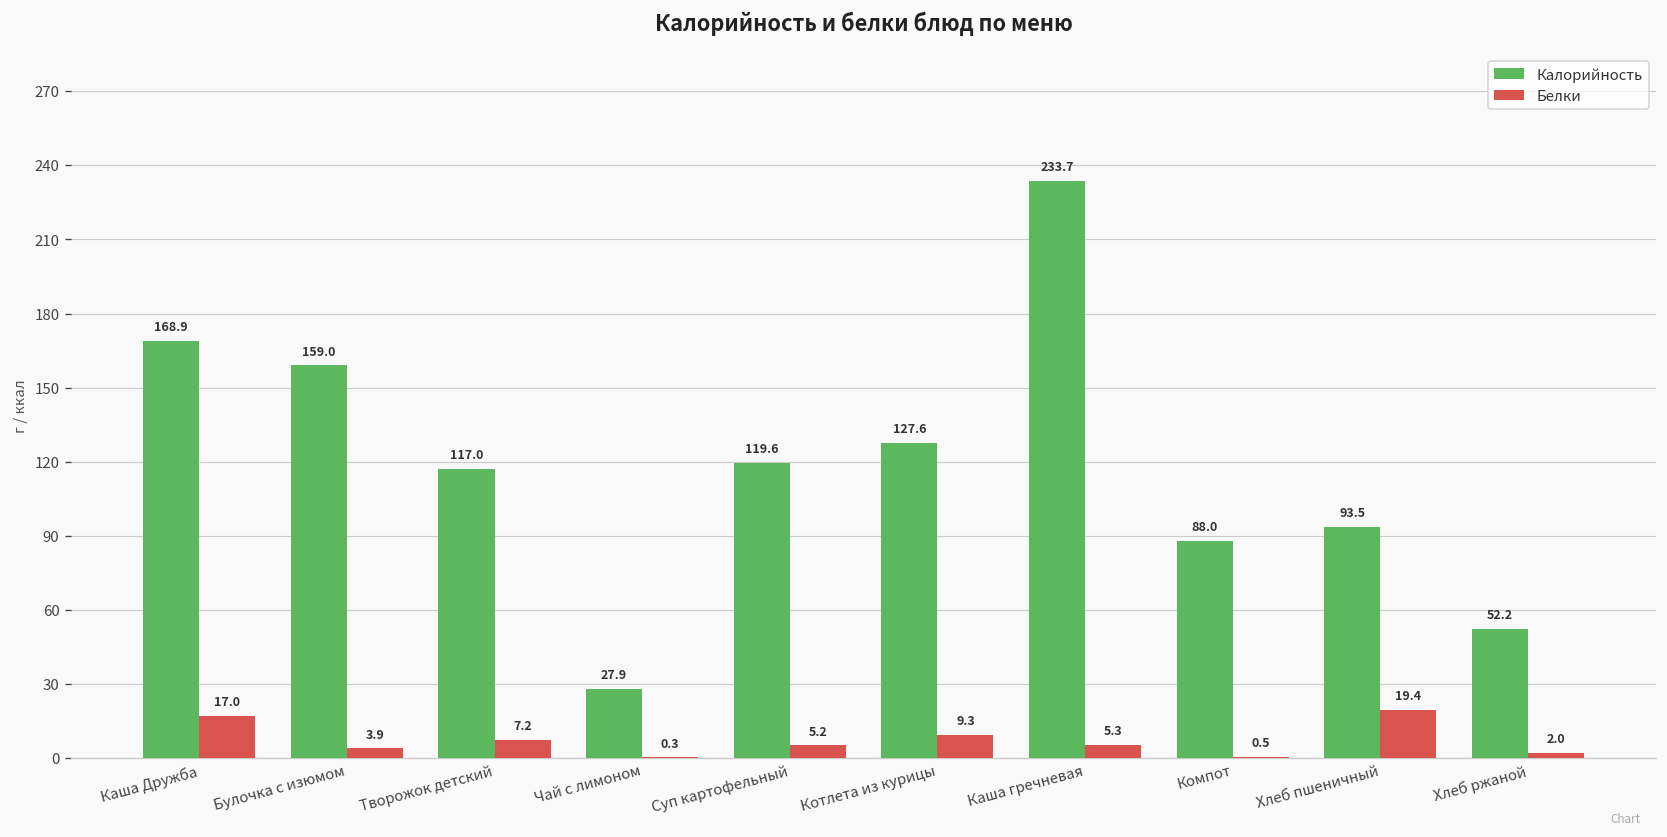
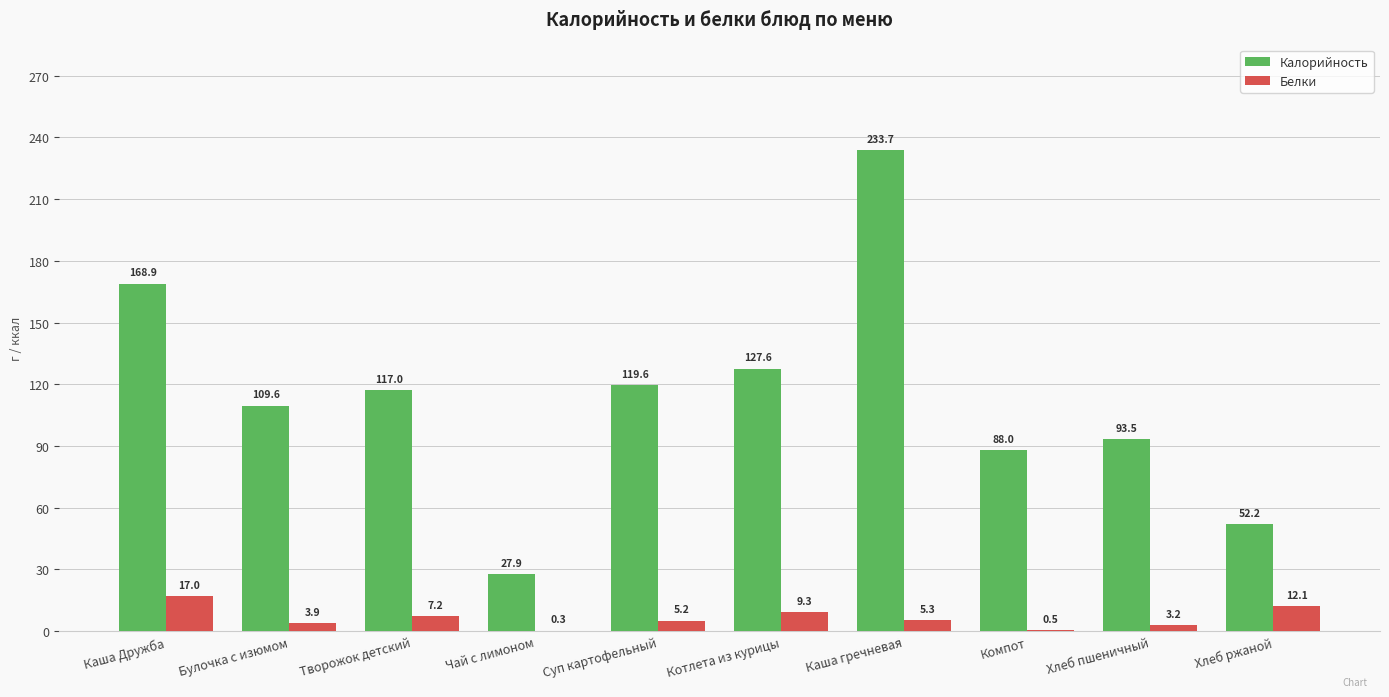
  {
    "Калорийность": {
      "Каша Дружба": 168.9,
-     "Булочка с изюмом": 159.0,
+     "Булочка с изюмом": 109.6,
      "Творожок детский": 117.0,
      "Чай с лимоном": 27.9,
      "Суп картофельный": 119.6,
      "Котлета из курицы": 127.6,
      "Каша гречневая": 233.7,
      "Компот": 88.0,
      "Хлеб пшеничный": 93.5,
      "Хлеб ржаной": 52.2
    },
    "Белки": {
      "Каша Дружба": 17.0,
      "Булочка с изюмом": 3.9,
      "Творожок детский": 7.2,
      "Чай с лимоном": 0.3,
      "Суп картофельный": 5.2,
      "Котлета из курицы": 9.3,
      "Каша гречневая": 5.3,
      "Компот": 0.5,
-     "Хлеб пшеничный": 19.4,
-     "Хлеб ржаной": 2.0
+     "Хлеб пшеничный": 3.2,
+     "Хлеб ржаной": 12.1
    }
  }
